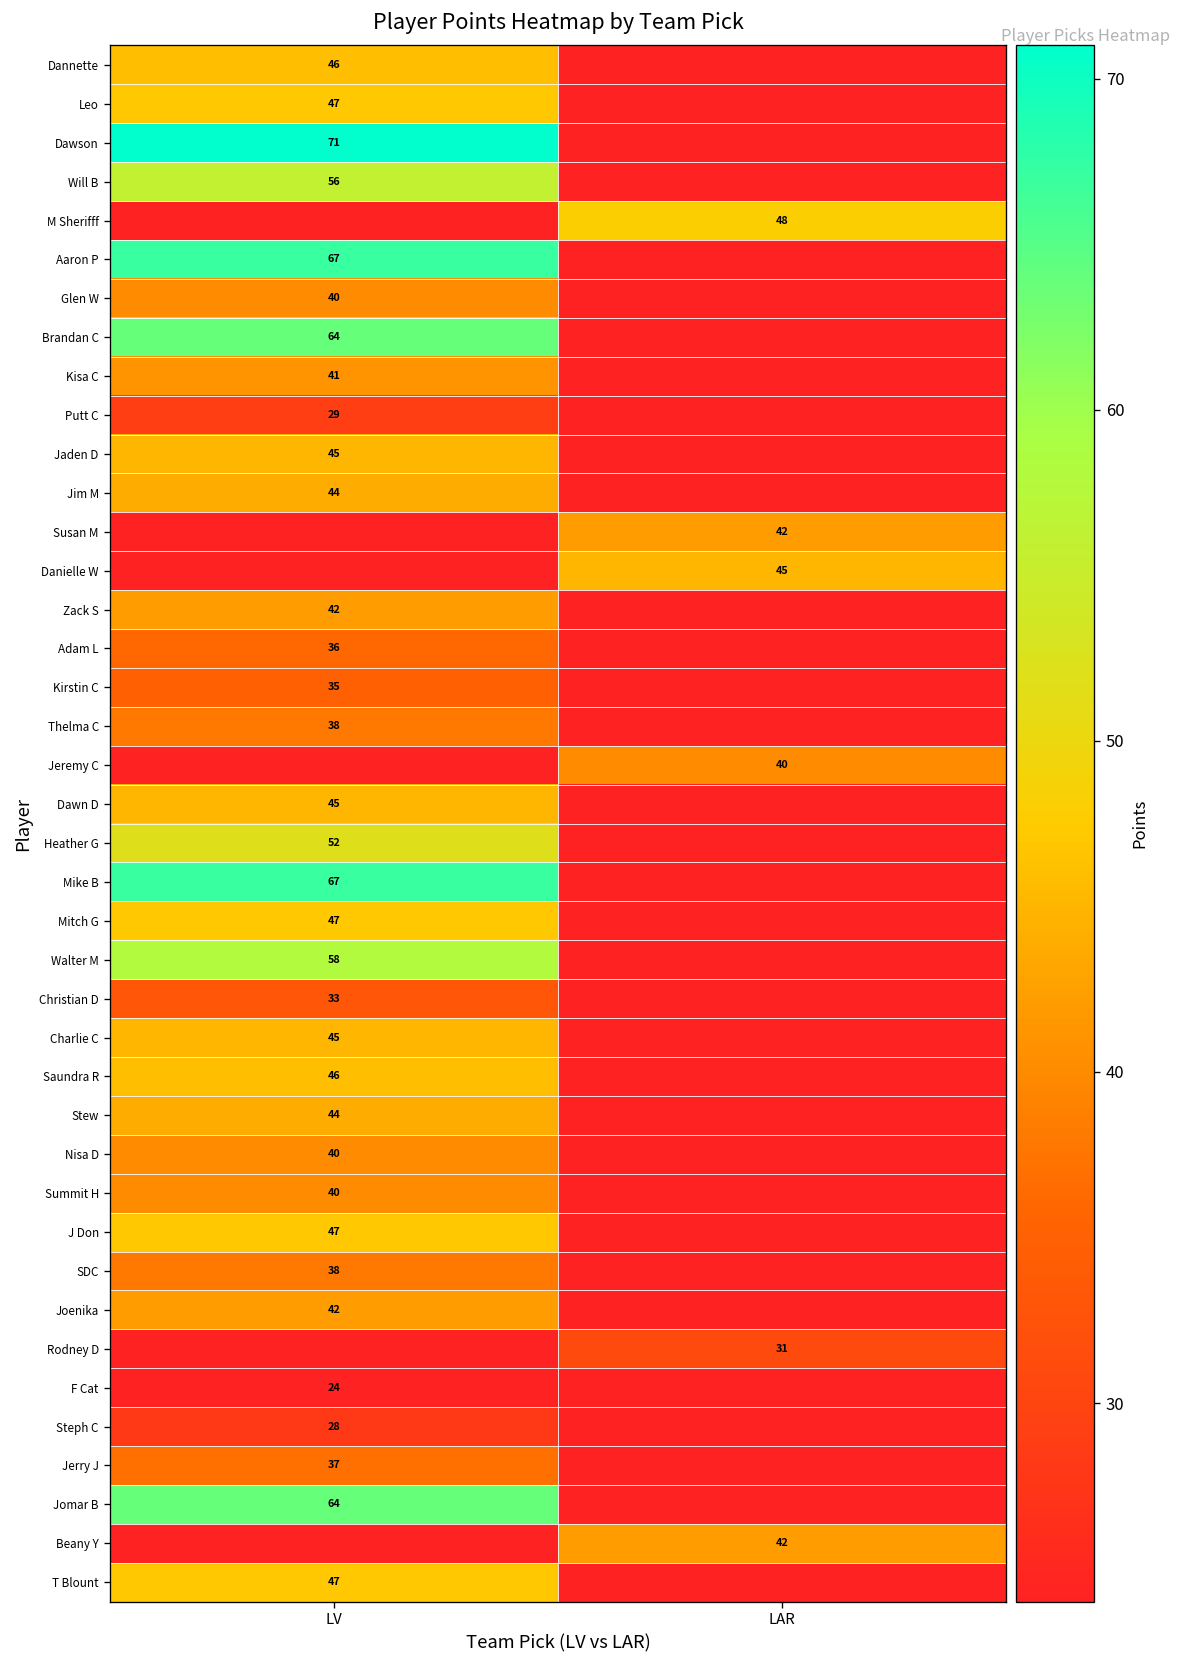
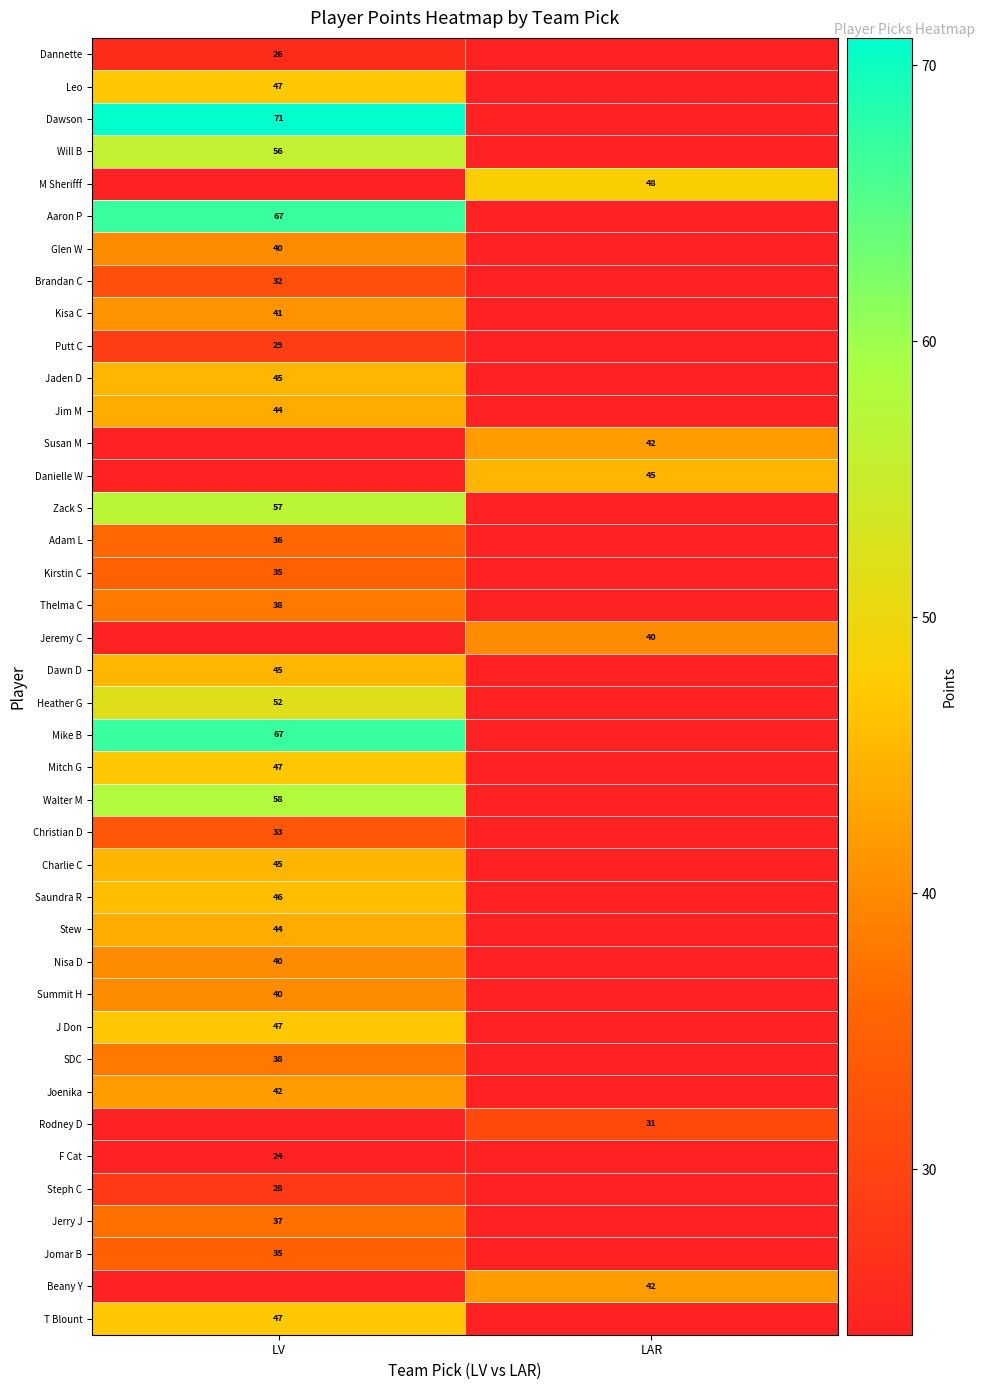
  {
    "Dannette": {
-     "LV": 46
+     "LV": 26
    },
    "Leo": {
      "LV": 47
    },
    "Dawson": {
      "LV": 71
    },
    "Will B": {
      "LV": 56
    },
    "M Sherifff": {
      "LAR": 48
    },
    "Aaron P": {
      "LV": 67
    },
    "Glen W": {
      "LV": 40
    },
    "Brandan C": {
-     "LV": 64
+     "LV": 32
    },
    "Kisa C": {
      "LV": 41
    },
    "Putt C": {
      "LV": 29
    },
    "Jaden D": {
      "LV": 45
    },
    "Jim M": {
      "LV": 44
    },
    "Susan M": {
      "LAR": 42
    },
    "Danielle W": {
      "LAR": 45
    },
    "Zack S": {
-     "LV": 42
+     "LV": 57
    },
    "Adam L": {
      "LV": 36
    },
    "Kirstin C": {
      "LV": 35
    },
    "Thelma C": {
      "LV": 38
    },
    "Jeremy C": {
      "LAR": 40
    },
    "Dawn D": {
      "LV": 45
    },
    "Heather G": {
      "LV": 52
    },
    "Mike B": {
      "LV": 67
    },
    "Mitch G": {
      "LV": 47
    },
    "Walter M": {
      "LV": 58
    },
    "Christian D": {
      "LV": 33
    },
    "Charlie C": {
      "LV": 45
    },
    "Saundra R": {
      "LV": 46
    },
    "Stew": {
      "LV": 44
    },
    "Nisa D": {
      "LV": 40
    },
    "Summit H": {
      "LV": 40
    },
    "J Don": {
      "LV": 47
    },
    "SDC": {
      "LV": 38
    },
    "Joenika": {
      "LV": 42
    },
    "Rodney D": {
      "LAR": 31
    },
    "F Cat": {
      "LV": 24
    },
    "Steph C": {
      "LV": 28
    },
    "Jerry J": {
      "LV": 37
    },
    "Jomar B": {
-     "LV": 64
+     "LV": 35
    },
    "Beany Y": {
      "LAR": 42
    },
    "T Blount": {
      "LV": 47
    }
  }
